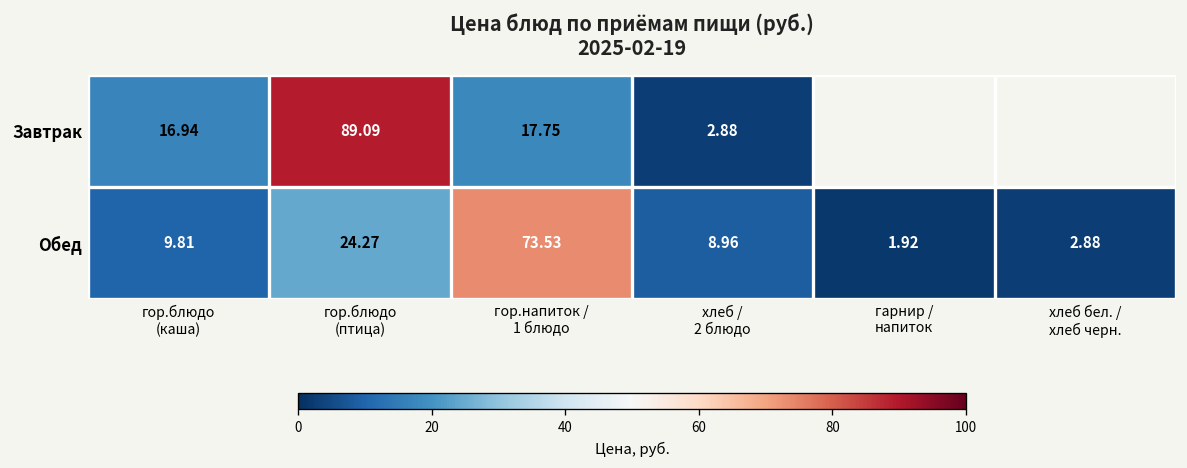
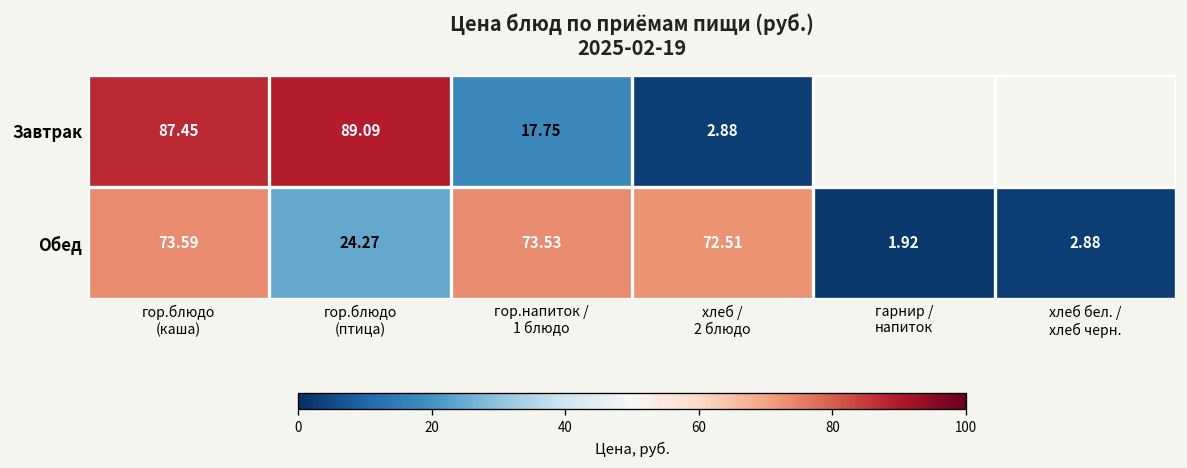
  {
    "Завтрак": {
-     "гор.блюдо (каша)": 16.94,
+     "гор.блюдо (каша)": 87.45,
      "гор.блюдо (птица)": 89.09,
      "гор.напиток / 1 блюдо": 17.75,
      "хлеб / 2 блюдо": 2.88
    },
    "Обед": {
-     "гор.блюдо (каша)": 9.81,
+     "гор.блюдо (каша)": 73.59,
      "гор.блюдо (птица)": 24.27,
      "гор.напиток / 1 блюдо": 73.53,
-     "хлеб / 2 блюдо": 8.96,
+     "хлеб / 2 блюдо": 72.51,
      "гарнир / напиток": 1.92,
      "хлеб бел. / хлеб черн.": 2.88
    }
  }
